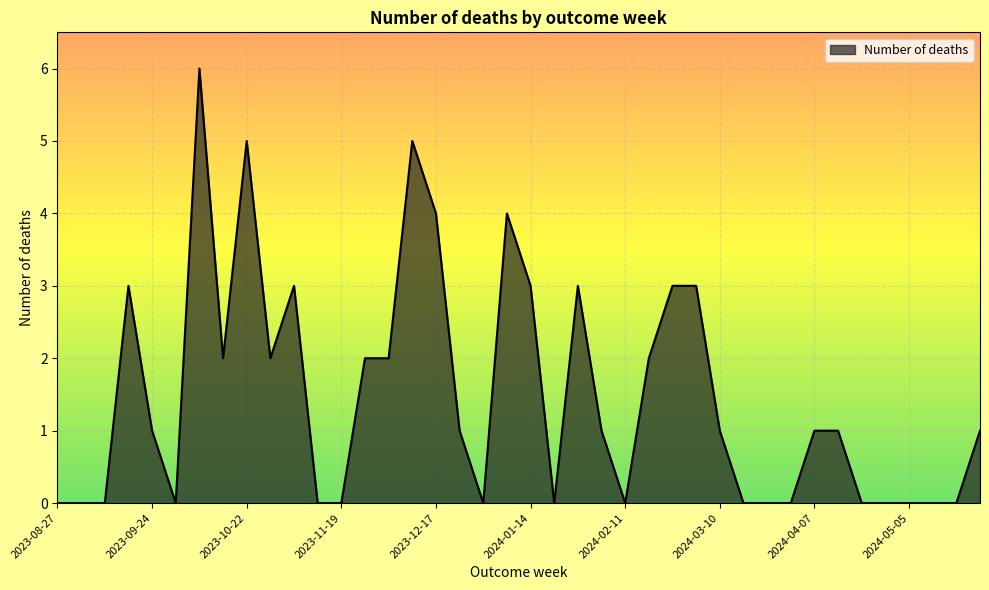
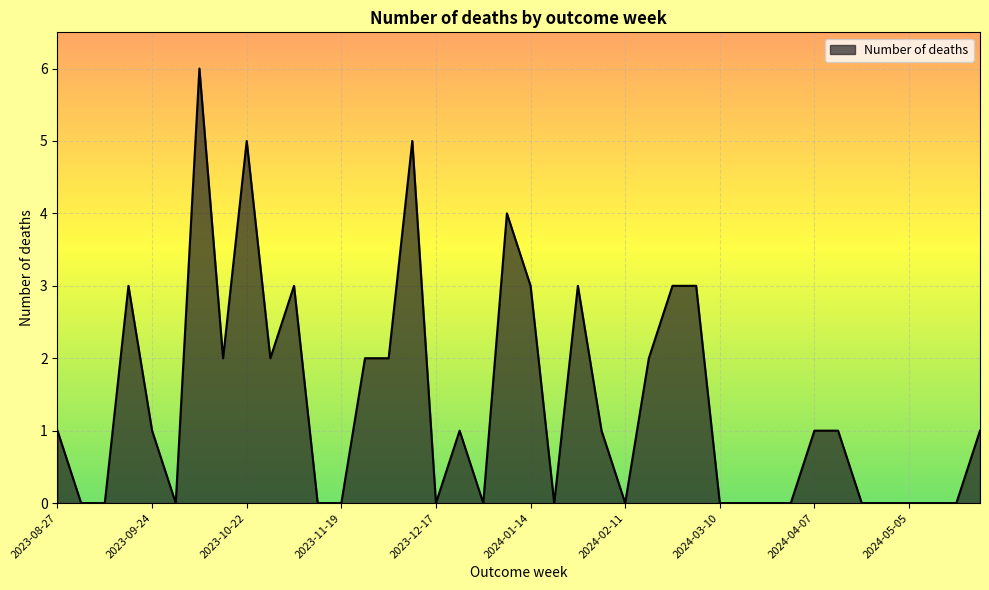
  {
-   "2023-08-27": 0,
+   "2023-08-27": 1,
    "2023-09-24": 1,
    "2023-10-22": 5,
    "2023-11-19": 0,
-   "2023-12-17": 4,
+   "2023-12-17": 0,
    "2024-01-14": 3,
    "2024-02-11": 0,
-   "2024-03-10": 1,
+   "2024-03-10": 0,
    "2024-04-07": 1,
    "2024-05-05": 0
  }
